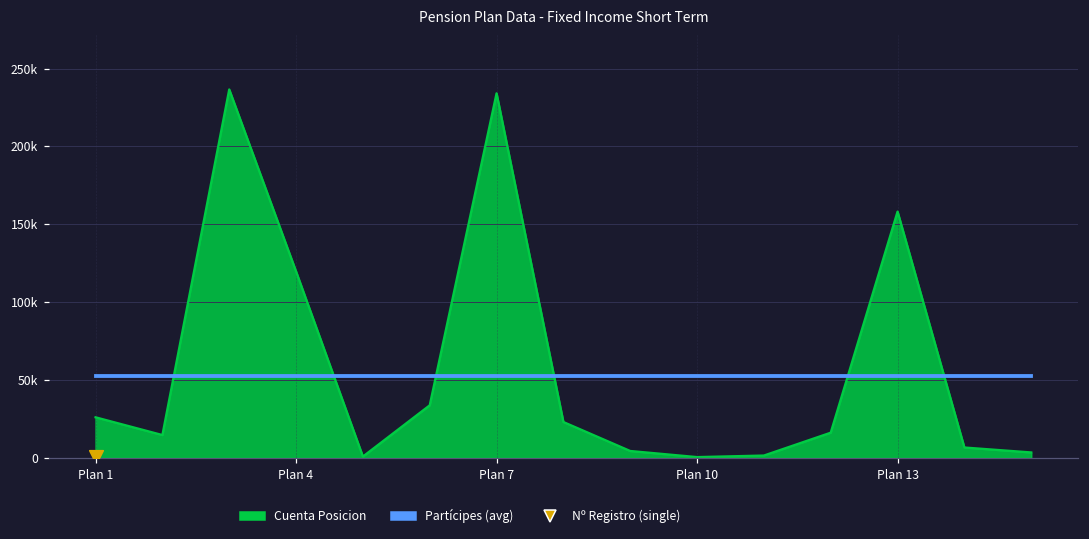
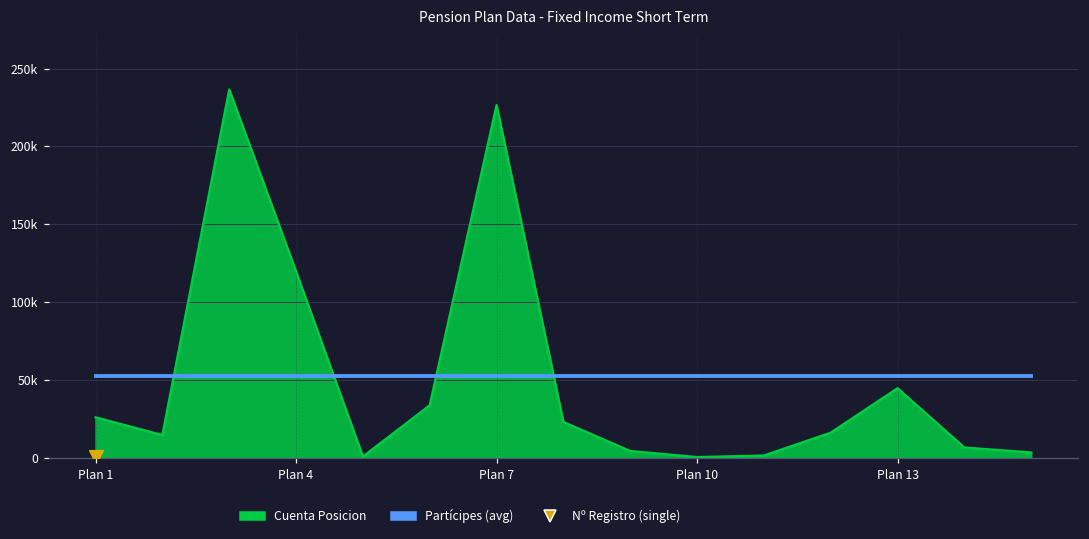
  {
    "Cuenta Posicion": {
      "Plan 1": 26000,
      "Plan 4": 120000,
-     "Plan 7": 234000,
+     "Plan 7": 227000,
      "Plan 10": 0,
-     "Plan 13": 158000
+     "Plan 13": 45000
    },
    "Partícipes (avg)": {
      "Plan 1": 53000,
      "Plan 4": 53000,
      "Plan 7": 53000,
      "Plan 10": 53000,
      "Plan 13": 53000
    }
  }
